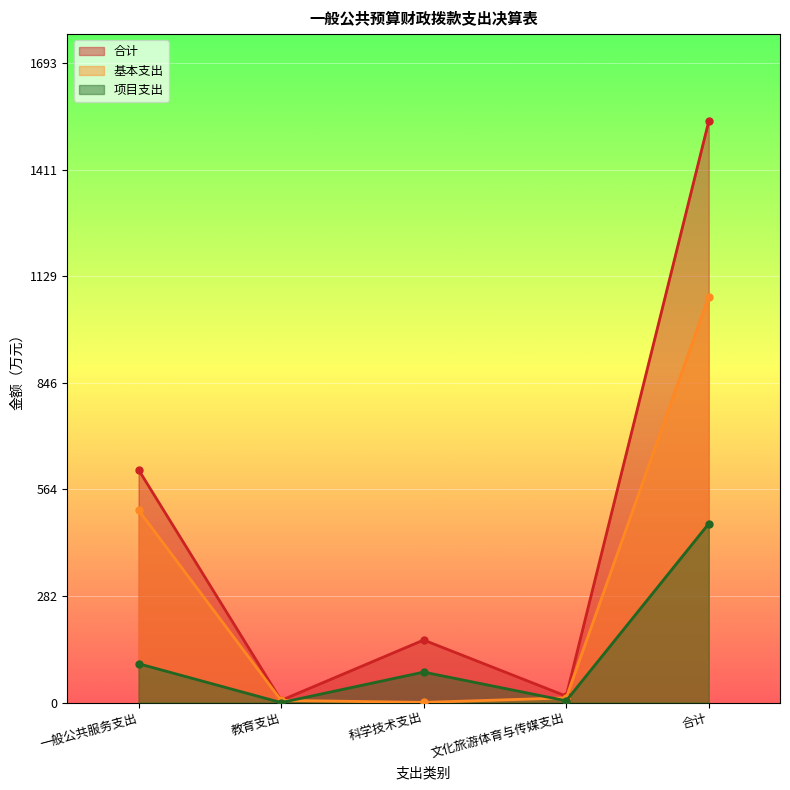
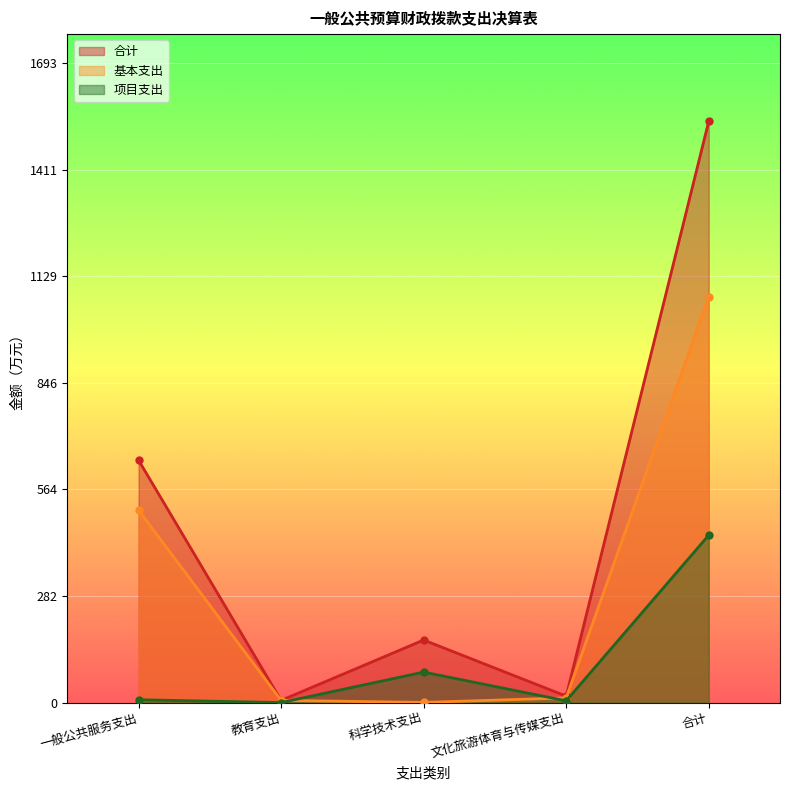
  {
    "合计": {
-     "一般公共服务支出": 620,
+     "一般公共服务支出": 640,
      "科学技术支出": 170,
      "合计": 1540
    },
    "基本支出": {
      "一般公共服务支出": 510,
      "科学技术支出": 0,
      "合计": 1070
    },
    "项目支出": {
-     "一般公共服务支出": 100,
+     "一般公共服务支出": 10,
      "科学技术支出": 80,
      "文化旅游体育与传媒支出": 0,
-     "合计": 470
+     "合计": 440
    }
  }
